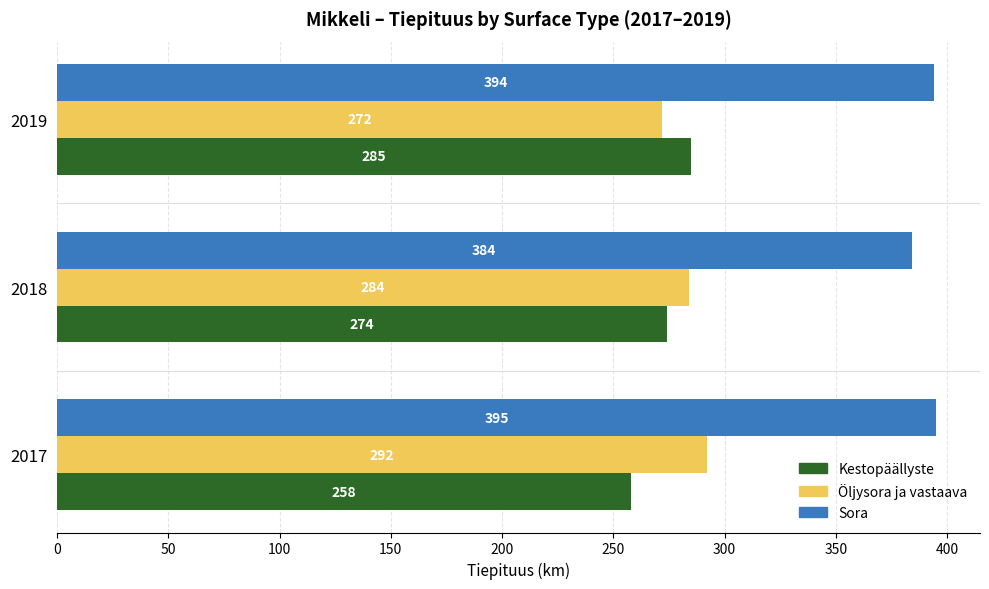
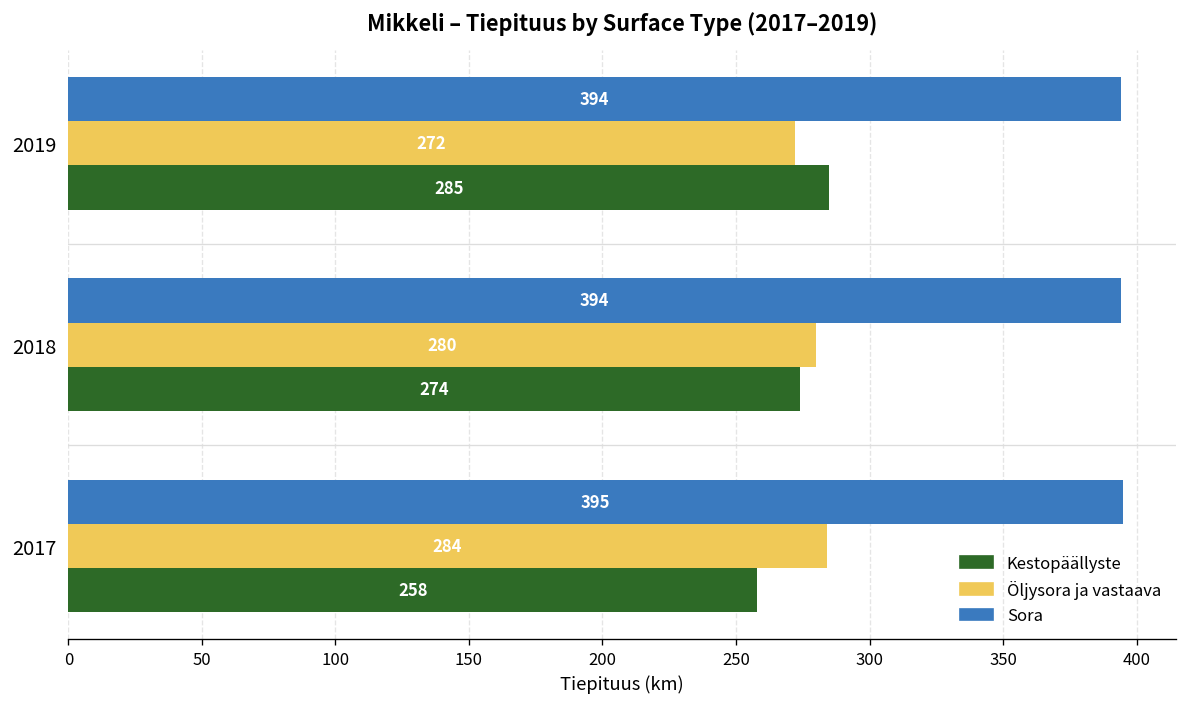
  {
    "Kestopäällyste": {
      "2019": 285,
      "2018": 274,
      "2017": 258
    },
    "Öljysora ja vastaava": {
      "2019": 272,
-     "2018": 284,
-     "2017": 292
+     "2018": 280,
+     "2017": 284
    },
    "Sora": {
      "2019": 394,
-     "2018": 384,
+     "2018": 394,
      "2017": 395
    }
  }
